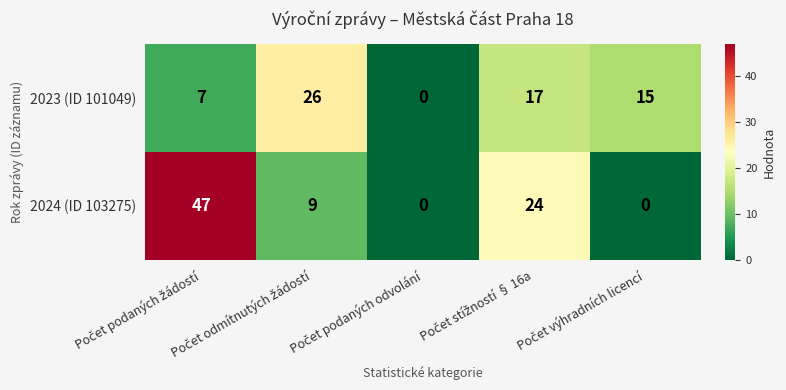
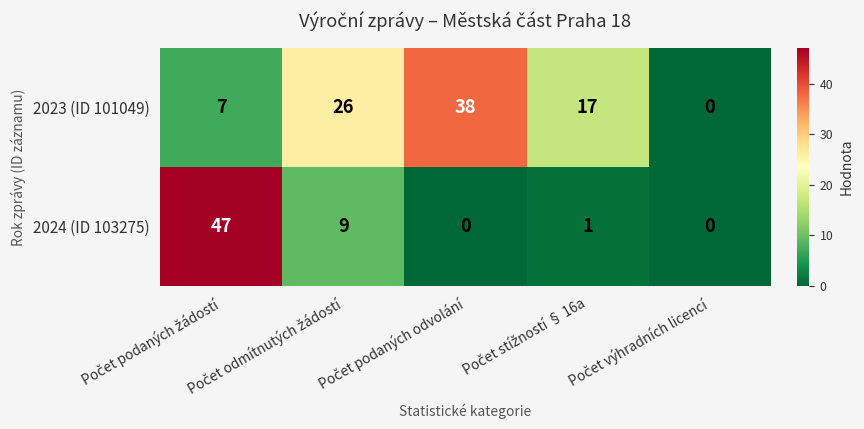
  {
    "2023 (ID 101049)": {
      "Počet podaných žádostí": 7,
      "Počet odmítnutých žádostí": 26,
-     "Počet podaných odvolání": 0,
+     "Počet podaných odvolání": 38,
      "Počet stížností § 16a": 17,
-     "Počet výhradních licencí": 15
+     "Počet výhradních licencí": 0
    },
    "2024 (ID 103275)": {
      "Počet podaných žádostí": 47,
      "Počet odmítnutých žádostí": 9,
      "Počet podaných odvolání": 0,
-     "Počet stížností § 16a": 24,
+     "Počet stížností § 16a": 1,
      "Počet výhradních licencí": 0
    }
  }
